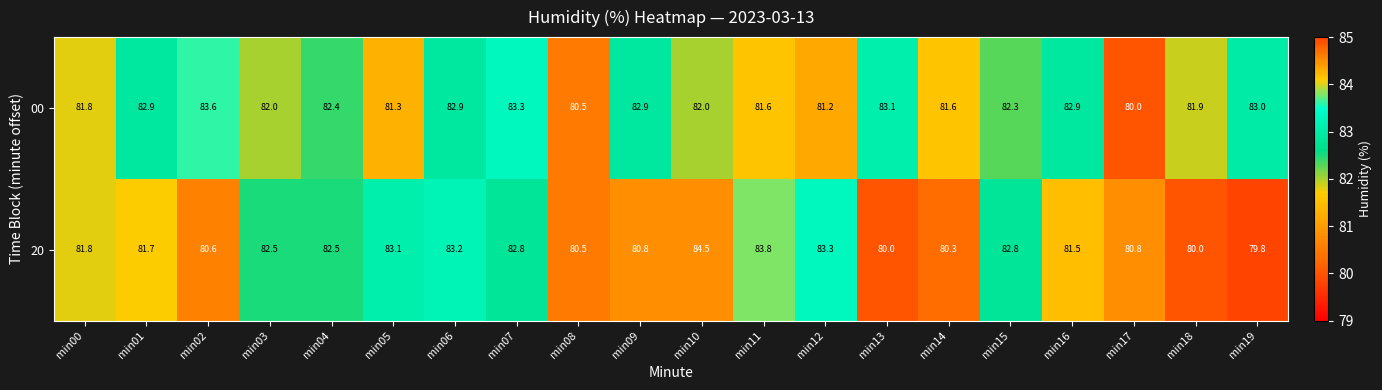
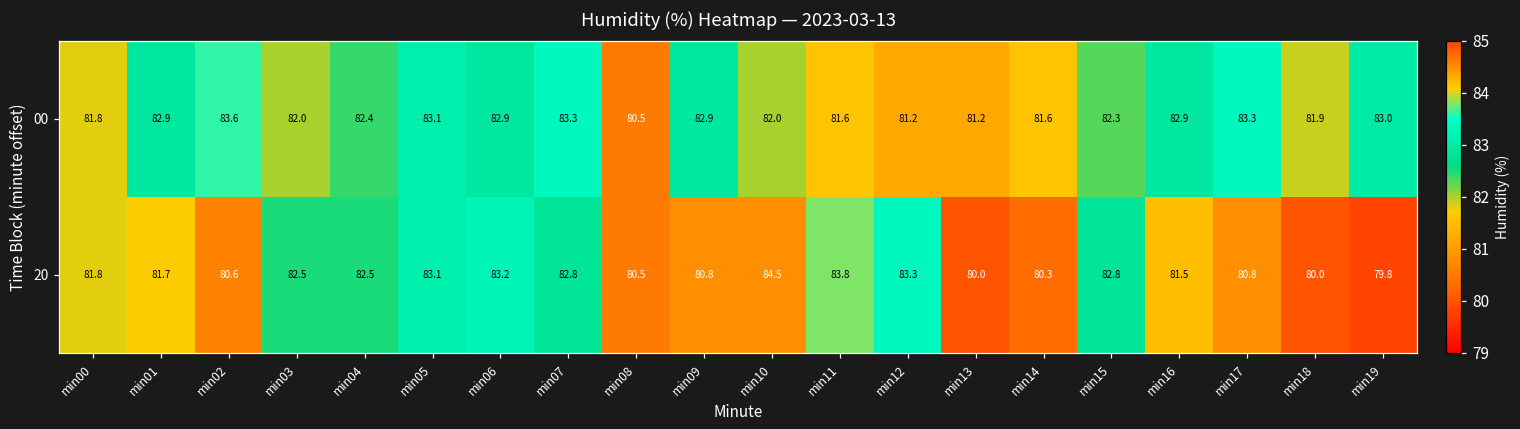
  {
    "00": {
      "min00": 81.8,
      "min01": 82.9,
      "min02": 83.6,
      "min03": 82.0,
      "min04": 82.4,
-     "min05": 81.3,
+     "min05": 83.1,
      "min06": 82.9,
      "min07": 83.3,
      "min08": 80.5,
      "min09": 82.9,
      "min10": 82.0,
      "min11": 81.6,
      "min12": 81.2,
-     "min13": 83.1,
+     "min13": 81.2,
      "min14": 81.6,
      "min15": 82.3,
      "min16": 82.9,
-     "min17": 80.0,
+     "min17": 83.3,
      "min18": 81.9,
      "min19": 83.0
    },
    "20": {
      "min00": 81.8,
      "min01": 81.7,
      "min02": 80.6,
      "min03": 82.5,
      "min04": 82.5,
      "min05": 83.1,
      "min06": 83.2,
      "min07": 82.8,
      "min08": 80.5,
      "min09": 80.8,
      "min10": 84.5,
      "min11": 83.8,
      "min12": 83.3,
      "min13": 80.0,
      "min14": 80.3,
      "min15": 82.8,
      "min16": 81.5,
      "min17": 80.8,
      "min18": 80.0,
      "min19": 79.8
    }
  }
